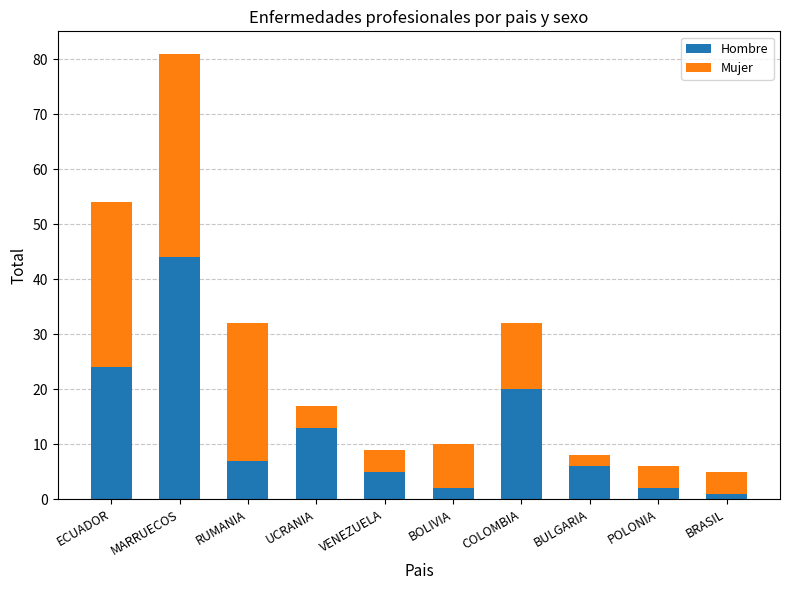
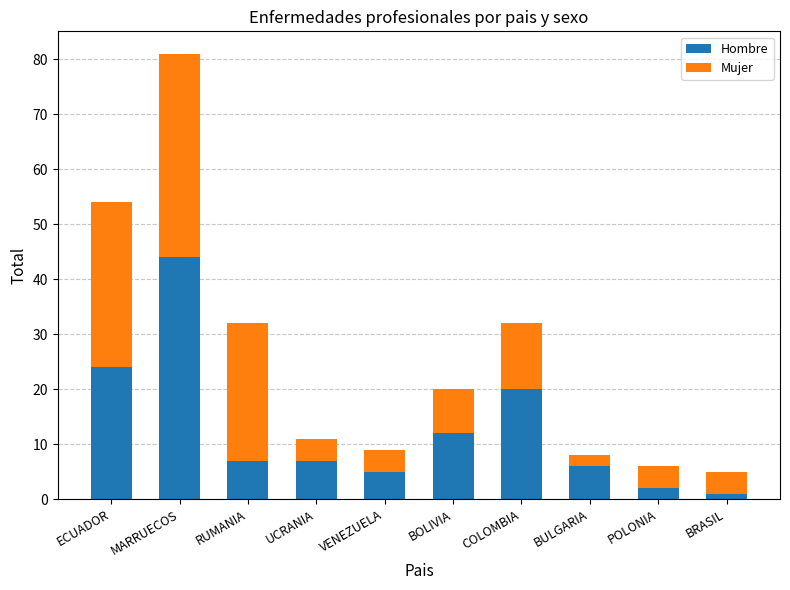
  {
    "Hombre": {
      "ECUADOR": 24,
      "MARRUECOS": 44,
      "RUMANIA": 7,
-     "UCRANIA": 13,
+     "UCRANIA": 7,
      "VENEZUELA": 5,
-     "BOLIVIA": 2,
+     "BOLIVIA": 12,
      "COLOMBIA": 20,
      "BULGARIA": 6,
      "POLONIA": 2,
      "BRASIL": 1
    },
    "Mujer": {
      "ECUADOR": 30,
      "MARRUECOS": 37,
      "RUMANIA": 25,
      "UCRANIA": 4,
      "VENEZUELA": 4,
      "BOLIVIA": 8,
      "COLOMBIA": 12,
      "BULGARIA": 2,
      "POLONIA": 4,
      "BRASIL": 4
    }
  }
